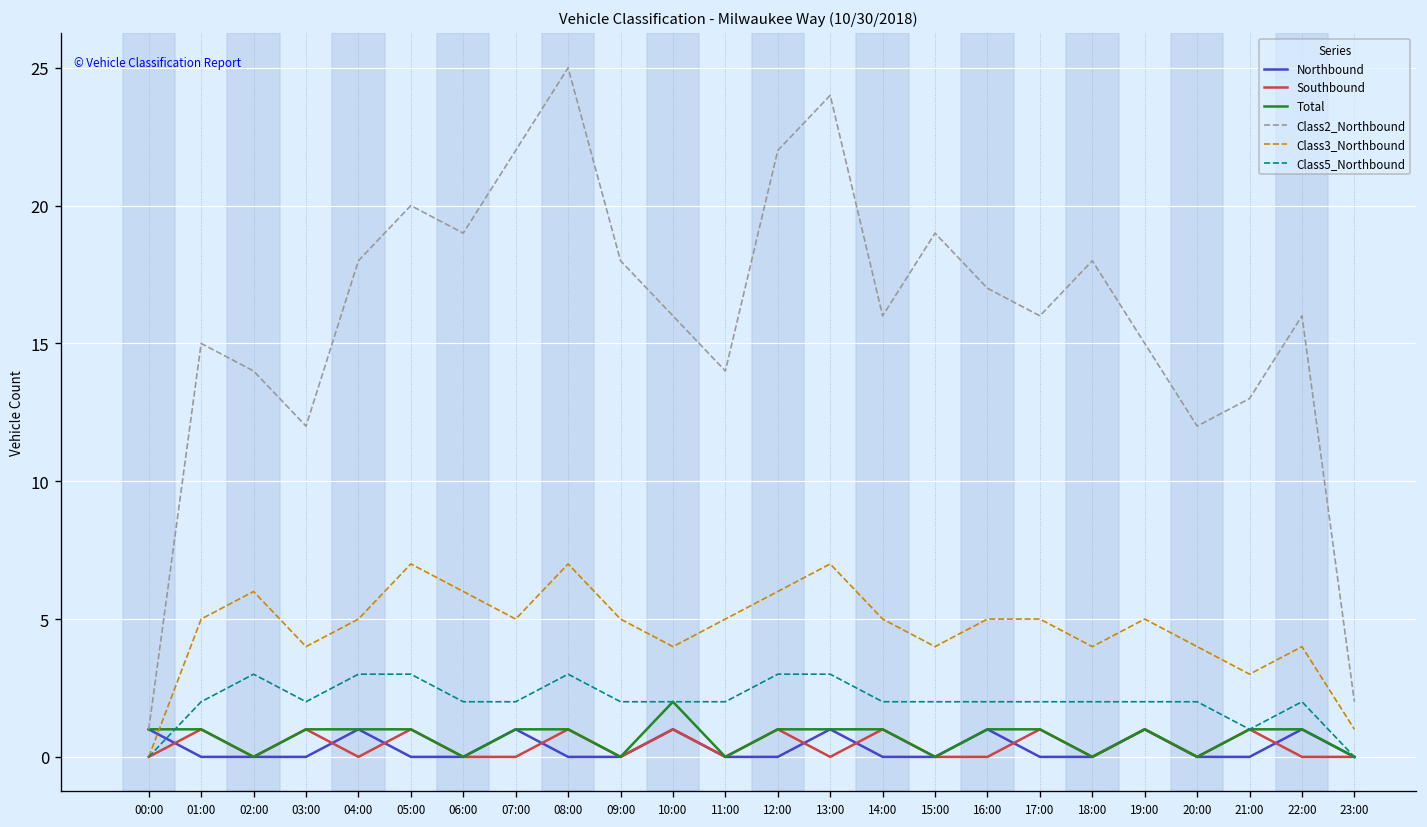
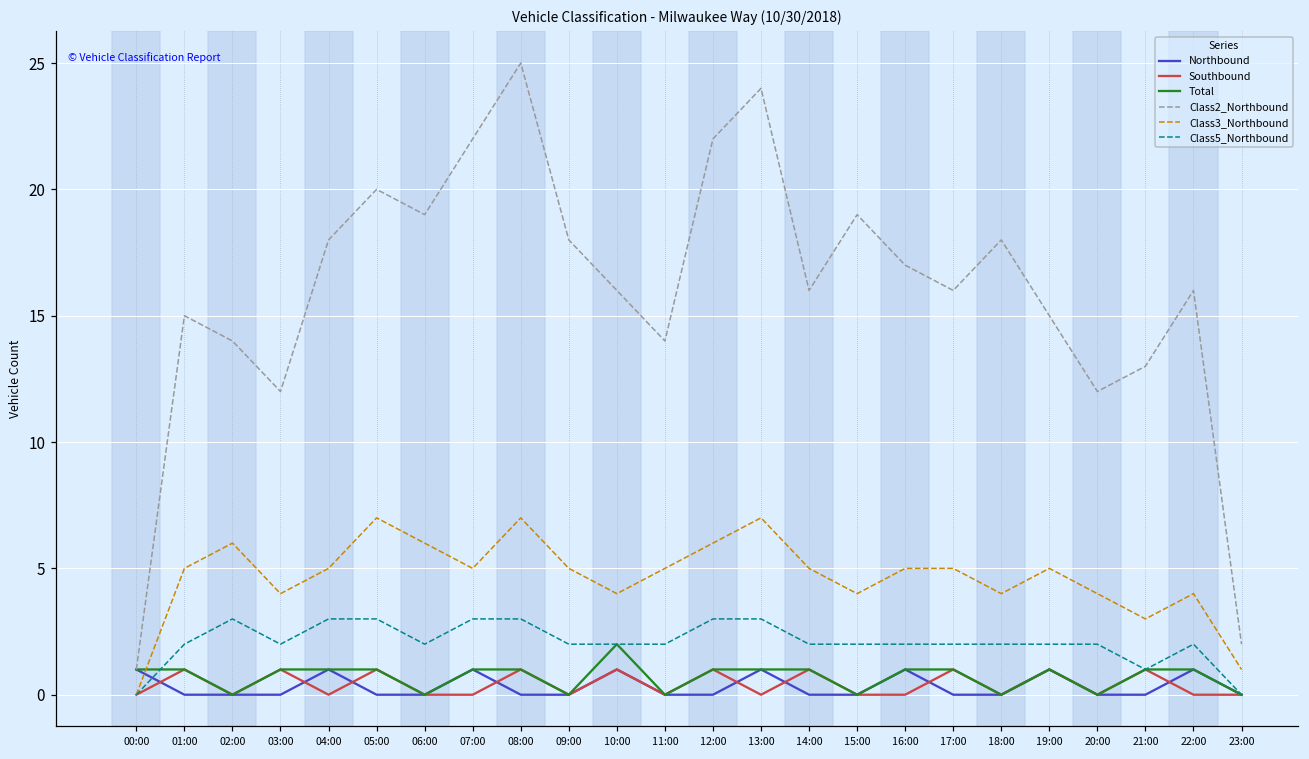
  {
    "Northbound": {
      "01:00": 0,
      "03:00": 0,
      "05:00": 0,
      "08:00": 0,
      "12:00": 0,
      "14:00": 0,
      "17:00": 0,
      "21:00": 0
    },
    "Southbound": {
      "04:00": 0,
      "07:00": 0,
      "13:00": 0,
      "16:00": 0,
      "22:00": 0
    },
    "Class2_Northbound": {
      "01:00": 15,
      "02:00": 14,
      "03:00": 12,
      "04:00": 18,
      "05:00": 20,
      "06:00": 19,
      "07:00": 22,
      "08:00": 25,
      "09:00": 18,
      "10:00": 16,
      "11:00": 14,
      "12:00": 22,
      "13:00": 24,
      "14:00": 16,
      "15:00": 19,
      "16:00": 17,
      "17:00": 16,
      "18:00": 18,
      "19:00": 15,
      "20:00": 12,
      "21:00": 13,
      "22:00": 16,
      "23:00": 2
    },
    "Class3_Northbound": {
      "01:00": 5,
      "02:00": 6,
      "03:00": 4,
      "04:00": 5,
      "05:00": 7,
      "06:00": 6,
      "07:00": 5,
      "08:00": 7,
      "09:00": 5,
      "10:00": 4,
      "11:00": 5,
      "12:00": 6,
      "13:00": 7,
      "14:00": 5,
      "15:00": 4,
      "16:00": 5,
      "17:00": 5,
      "18:00": 4,
      "19:00": 5,
      "20:00": 4,
      "21:00": 3,
      "22:00": 4,
      "23:00": 1
    },
    "Class5_Northbound": {
      "01:00": 2,
      "02:00": 3,
      "03:00": 2,
      "04:00": 3,
      "05:00": 3,
      "06:00": 2,
-     "07:00": 2,
+     "07:00": 3,
      "08:00": 3,
      "09:00": 2,
      "11:00": 2,
      "12:00": 3,
      "13:00": 3,
      "14:00": 2,
      "15:00": 2,
      "16:00": 2,
      "17:00": 2,
      "18:00": 2,
      "19:00": 2,
      "20:00": 2,
      "22:00": 2
    }
  }
